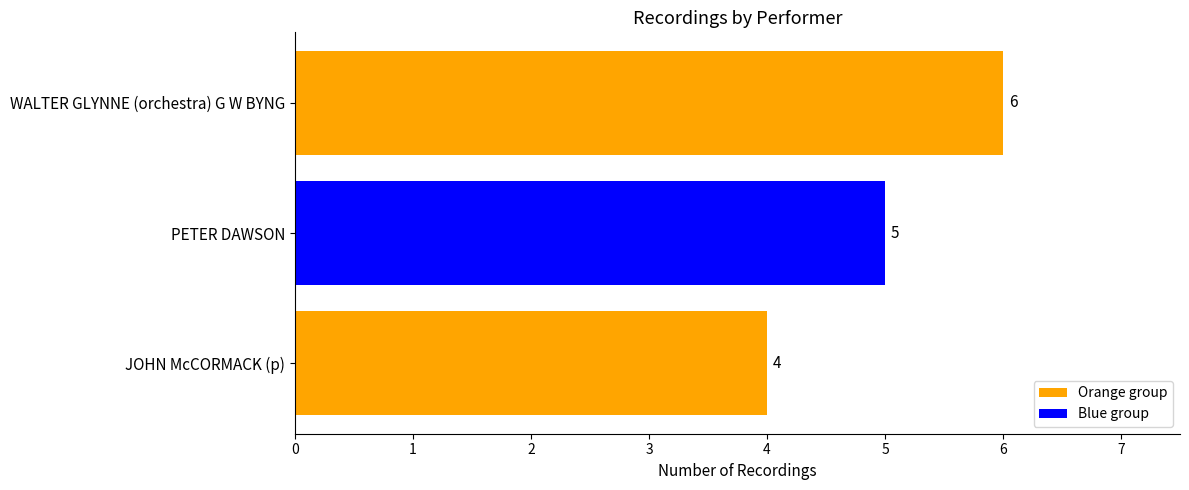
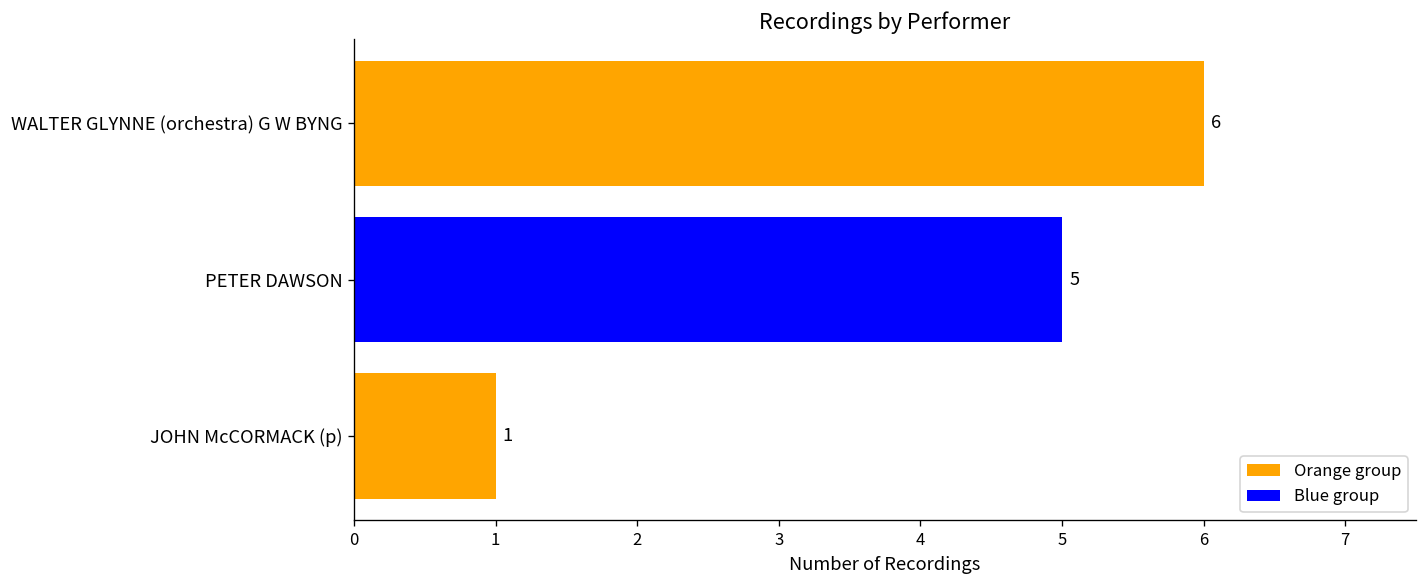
  {
    "WALTER GLYNNE (orchestra) G W BYNG": 6,
    "PETER DAWSON": 5,
-   "JOHN McCORMACK (p)": 4
+   "JOHN McCORMACK (p)": 1
  }
